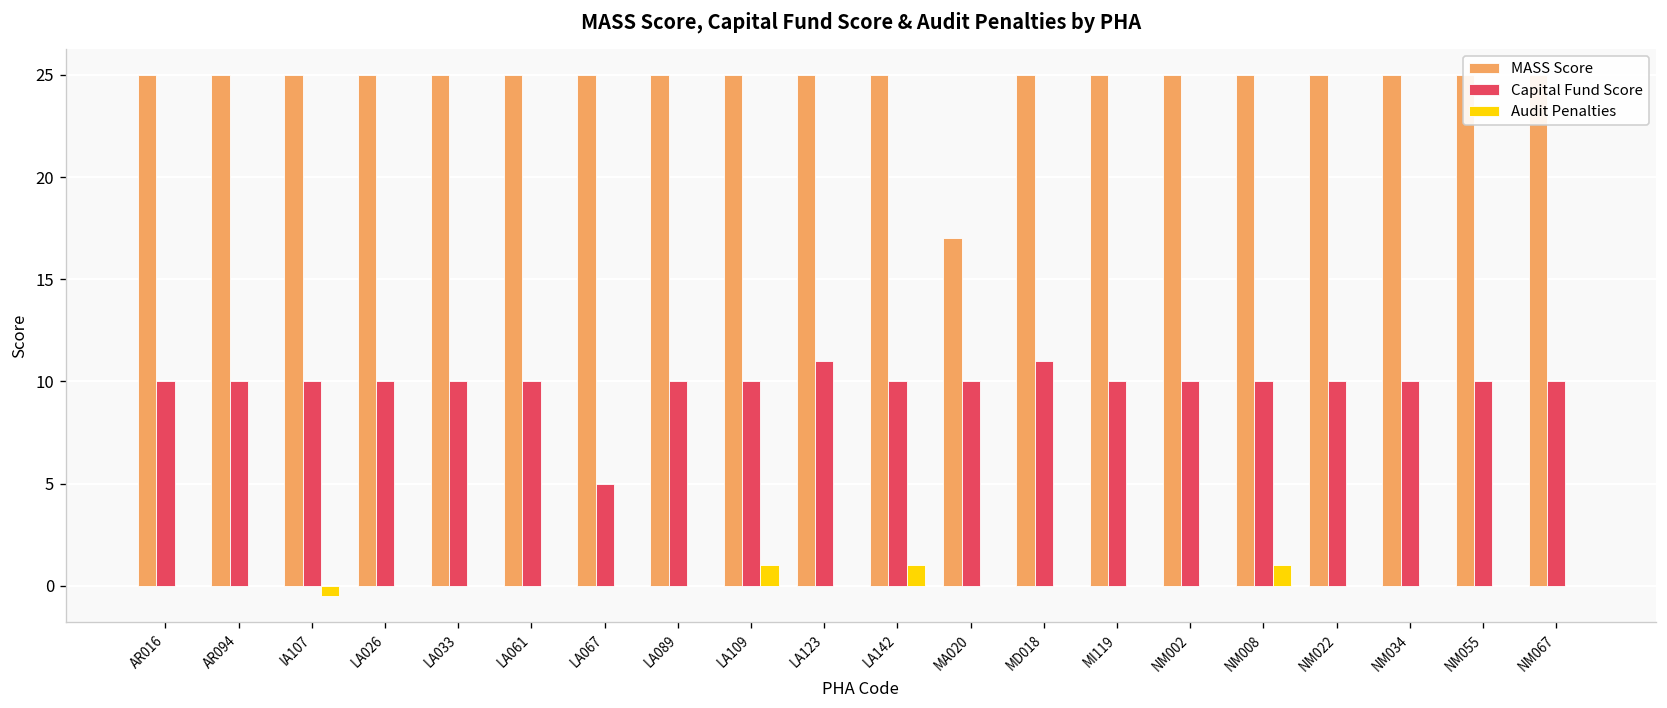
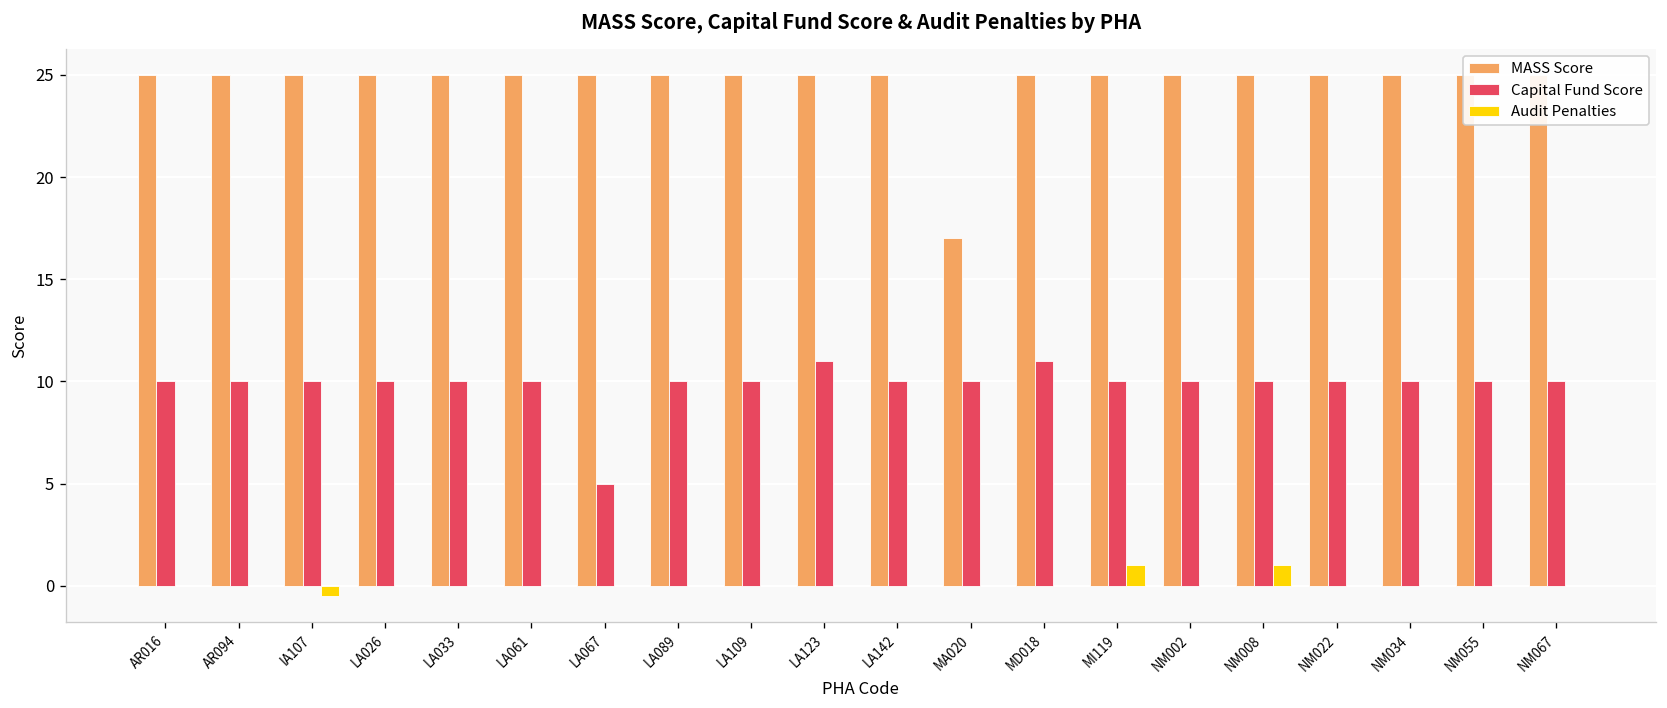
  {
    "MASS Score": {
      "AR016": 25,
      "AR094": 25,
      "IA107": 25,
      "LA026": 25,
      "LA033": 25,
      "LA061": 25,
      "LA067": 25,
      "LA089": 25,
      "LA109": 25,
      "LA123": 25,
      "LA142": 25,
      "MA020": 17,
      "MD018": 25,
      "MI119": 25,
      "NM002": 25,
      "NM008": 25,
      "NM022": 25,
      "NM034": 25
    },
    "Capital Fund Score": {
      "AR016": 10,
      "AR094": 10,
      "IA107": 10,
      "LA026": 10,
      "LA033": 10,
      "LA061": 10,
      "LA067": 5,
      "LA089": 10,
      "LA109": 10,
      "LA123": 11,
      "LA142": 10,
      "MA020": 10,
      "MD018": 11,
      "MI119": 10,
      "NM002": 10,
      "NM008": 10,
      "NM022": 10,
      "NM034": 10,
      "NM055": 10,
      "NM067": 10
    },
    "Audit Penalties": {
      "AR016": 0,
      "AR094": 0,
      "IA107": -0.5,
      "LA026": 0,
      "LA033": 0,
      "LA061": 0,
      "LA067": 0,
      "LA089": 0,
-     "LA109": 1,
+     "LA109": 0,
      "LA123": 0,
-     "LA142": 1,
+     "LA142": 0,
      "MA020": 0,
      "MD018": 0,
-     "MI119": 0,
+     "MI119": 1,
      "NM002": 0,
      "NM008": 1,
      "NM022": 0,
      "NM034": 0,
      "NM055": 0,
      "NM067": 0
    }
  }
